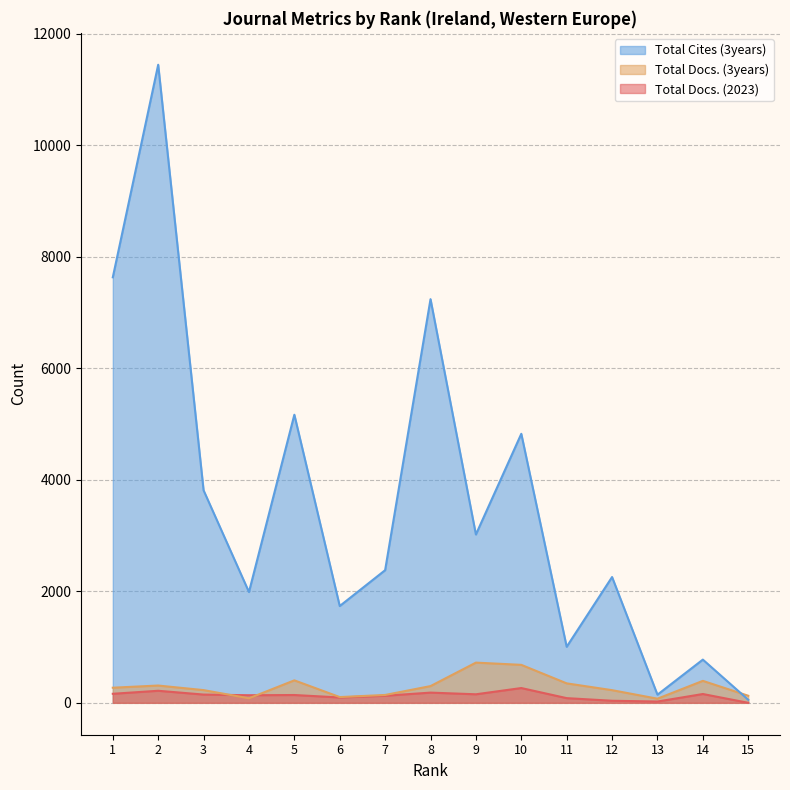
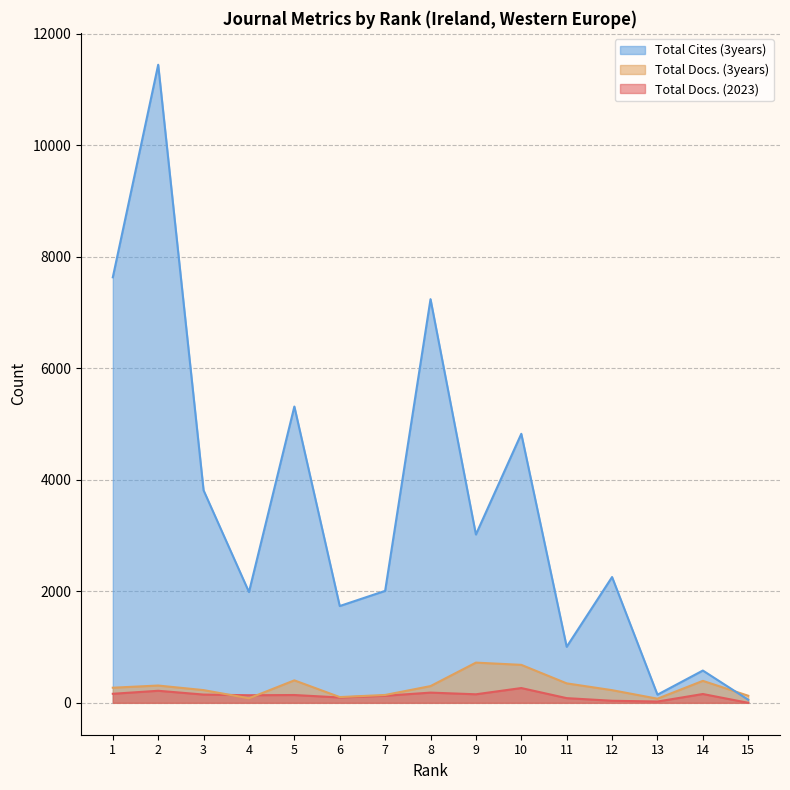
  {
    "Total Cites (3years)": {
      "1": 7600,
      "2": 11400,
      "3": 3800,
      "4": 2000,
-     "5": 5200,
+     "5": 5300,
      "6": 1700,
-     "7": 2400,
+     "7": 2000,
      "8": 7200,
      "9": 3000,
      "10": 4800,
      "11": 1000,
      "12": 2300,
      "13": 100,
-     "14": 800,
+     "14": 600,
      "15": 100
    }
  }
